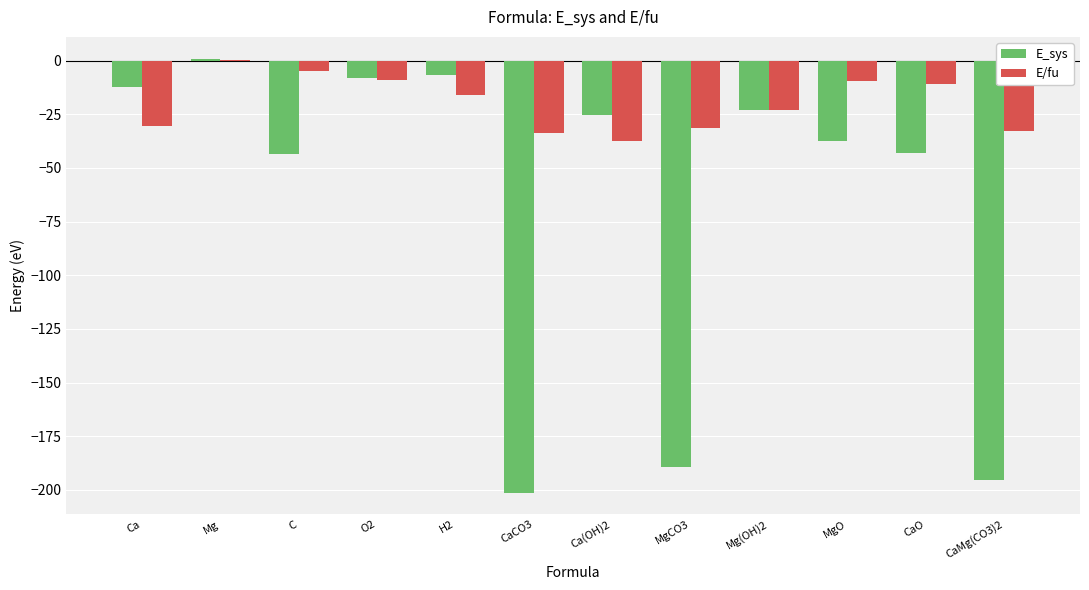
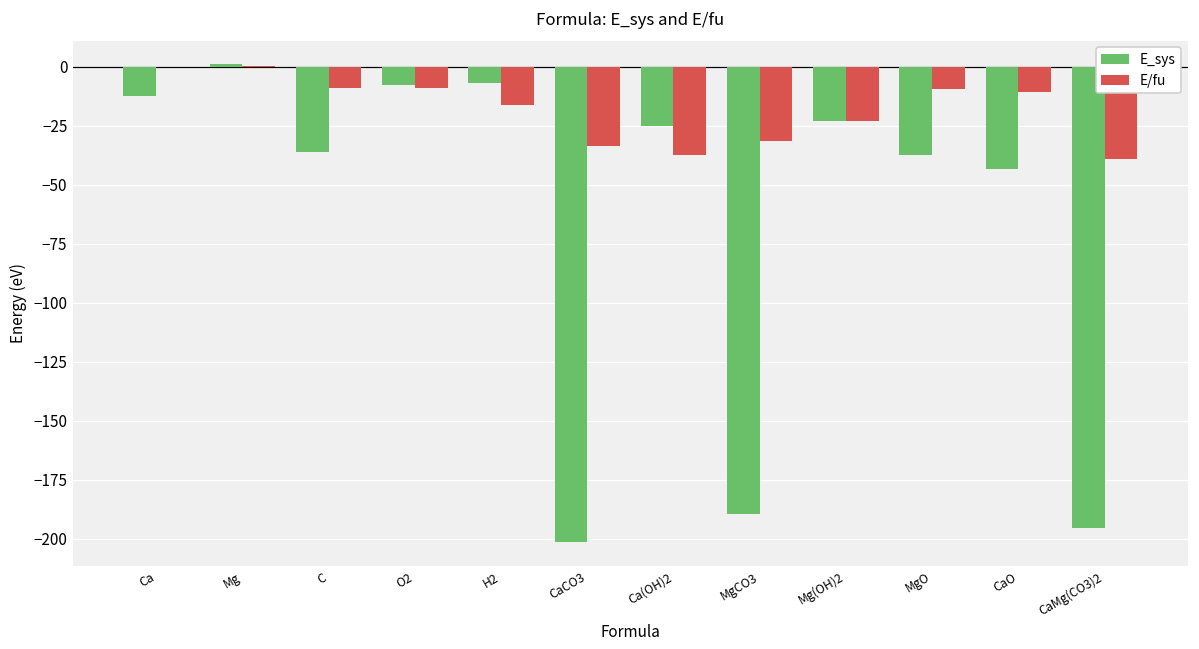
  {
    "E_sys": {
      "Ca": -13,
-     "C": -43,
+     "C": -36,
      "O2": -8,
      "H2": -7,
      "CaCO3": -201,
      "Ca(OH)2": -25,
      "MgCO3": -189,
      "Mg(OH)2": -23,
      "MgO": -37,
      "CaO": -43,
      "CaMg(CO3)2": -195
    },
    "E/fu": {
-     "Ca": -30,
-     "C": -5,
+     "Ca": 0,
+     "C": -9,
      "O2": -9,
      "H2": -16,
      "CaCO3": -34,
      "Ca(OH)2": -37,
      "MgCO3": -32,
      "Mg(OH)2": -23,
      "MgO": -9,
      "CaO": -11,
-     "CaMg(CO3)2": -33
+     "CaMg(CO3)2": -39
    }
  }
